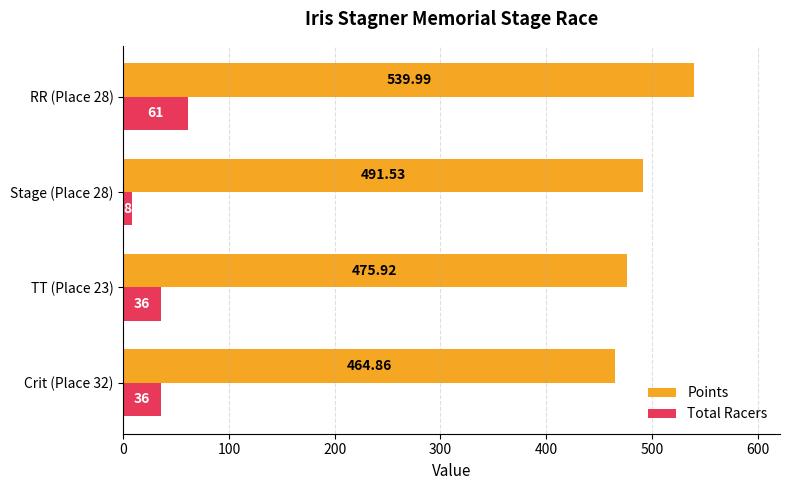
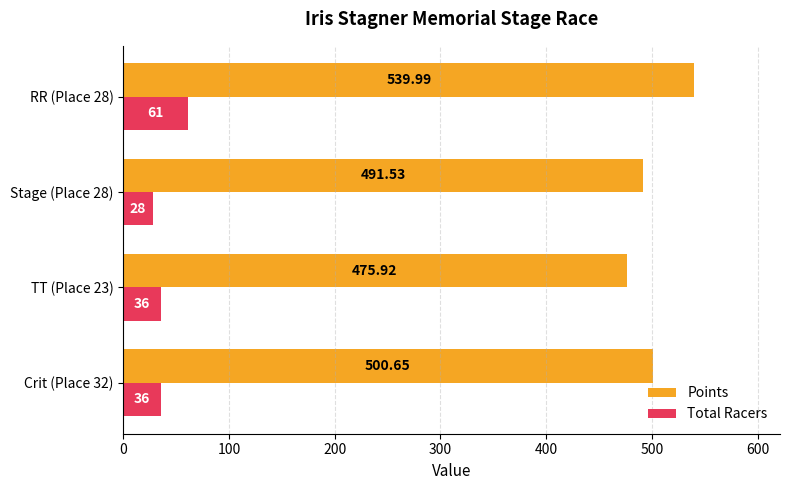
  {
    "Points": {
      "RR (Place 28)": 539.99,
      "Stage (Place 28)": 491.53,
      "TT (Place 23)": 475.92,
-     "Crit (Place 32)": 464.86
+     "Crit (Place 32)": 500.65
    },
    "Total Racers": {
      "RR (Place 28)": 61,
-     "Stage (Place 28)": 8,
+     "Stage (Place 28)": 28,
      "TT (Place 23)": 36,
      "Crit (Place 32)": 36
    }
  }
